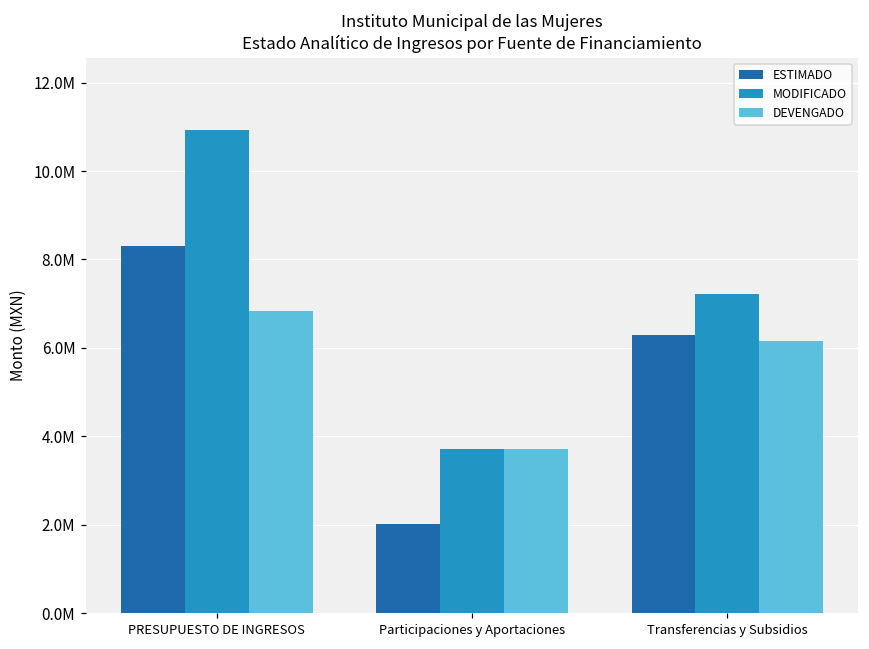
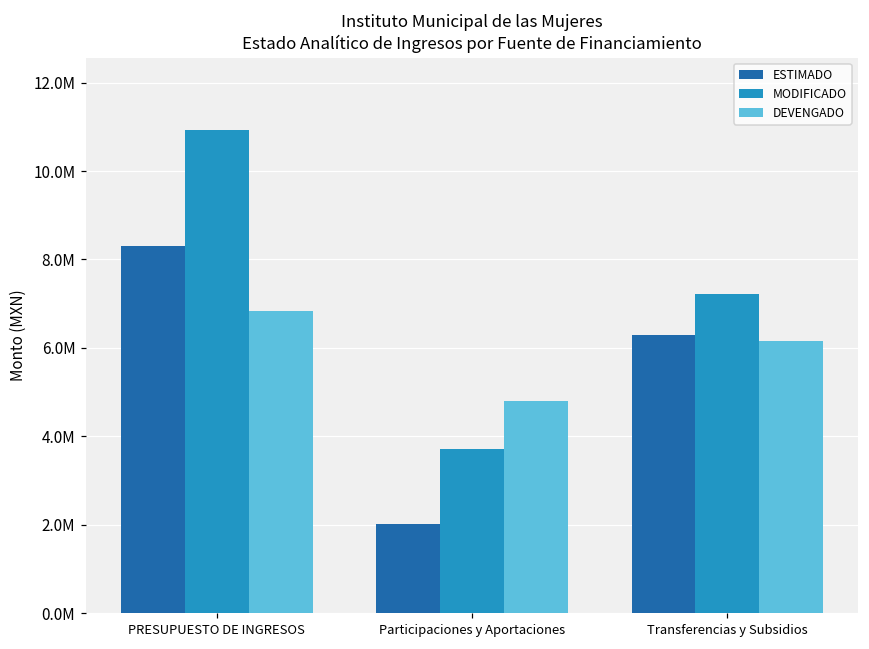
  {
    "DEVENGADO": {
      "PRESUPUESTO DE INGRESOS": 6800000,
-     "Participaciones y Aportaciones": 3700000,
+     "Participaciones y Aportaciones": 4800000,
      "Transferencias y Subsidios": 6200000
    }
  }
